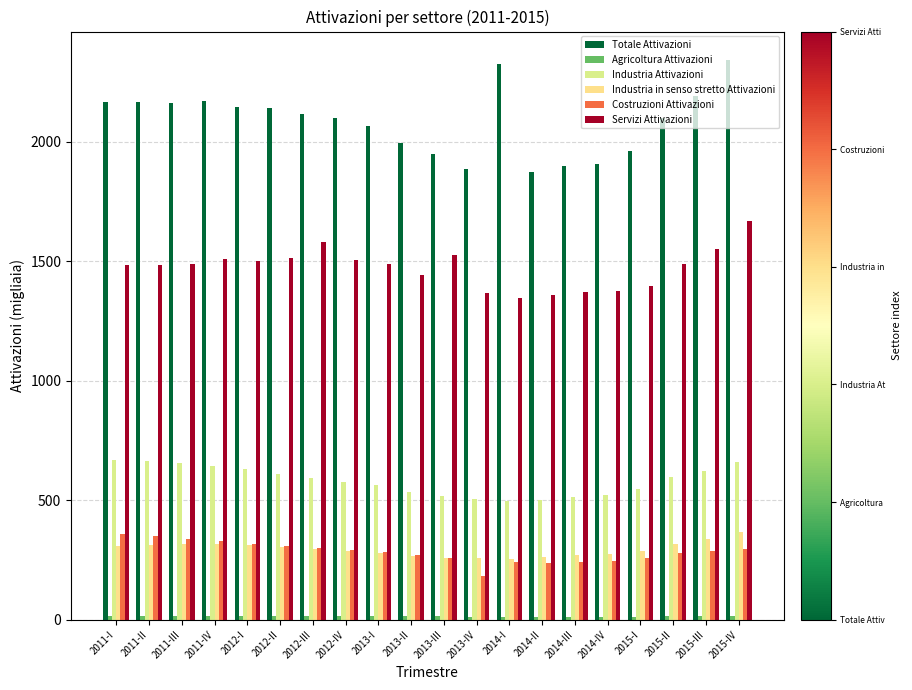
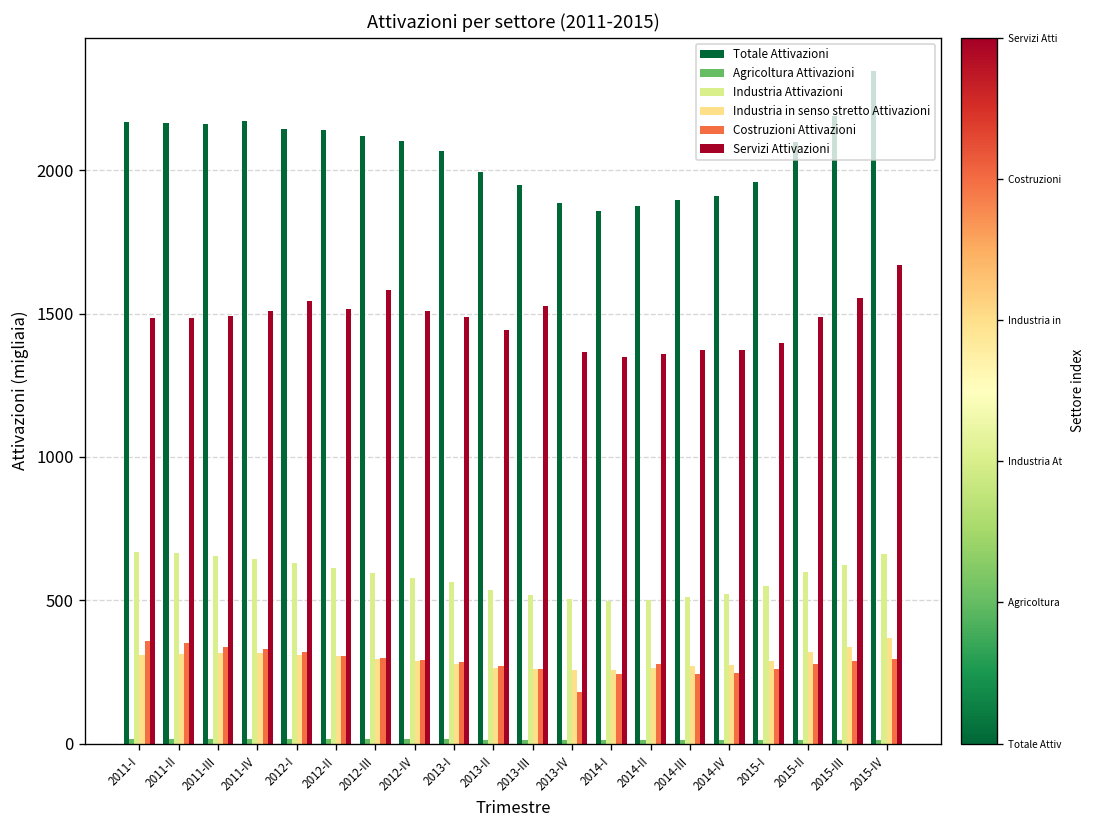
  {
    "Totale Attivazioni": {
      "2011-I": 2170,
      "2011-II": 2170,
      "2011-III": 2160,
      "2011-IV": 2170,
      "2012-I": 2140,
      "2012-II": 2140,
      "2012-III": 2120,
      "2012-IV": 2100,
      "2013-I": 2070,
      "2013-II": 1990,
      "2013-III": 1950,
      "2013-IV": 1890,
-     "2014-I": 2330,
+     "2014-I": 1860,
      "2014-II": 1870,
      "2014-III": 1900,
      "2014-IV": 1910,
      "2015-I": 1960
    },
    "Agricoltura Attivazioni": {
      "2011-I": 20,
      "2011-II": 20,
      "2011-III": 20,
      "2011-IV": 20,
      "2012-I": 20,
      "2012-II": 20,
      "2012-III": 20,
      "2012-IV": 20,
      "2013-I": 20,
      "2013-II": 10,
      "2013-III": 10,
      "2013-IV": 10,
      "2014-I": 10,
      "2014-II": 10,
      "2014-III": 10,
      "2014-IV": 10,
      "2015-I": 10,
      "2015-II": 10,
      "2015-III": 10,
      "2015-IV": 10
    },
    "Costruzioni Attivazioni": {
      "2011-I": 360,
      "2011-II": 350,
      "2011-III": 340,
      "2011-IV": 330,
      "2012-I": 320,
      "2012-II": 310,
      "2012-III": 300,
      "2012-IV": 290,
      "2013-I": 280,
      "2013-II": 270,
      "2013-III": 260,
      "2013-IV": 180,
      "2014-I": 240,
-     "2014-II": 240,
+     "2014-II": 280,
      "2014-III": 240,
      "2014-IV": 250,
      "2015-I": 260,
      "2015-II": 280,
      "2015-III": 290,
      "2015-IV": 290
    },
    "Servizi Attivazioni": {
      "2011-I": 1480,
      "2011-II": 1490,
      "2011-III": 1490,
      "2011-IV": 1510,
-     "2012-I": 1500,
+     "2012-I": 1540,
      "2012-II": 1510,
      "2012-III": 1580,
      "2012-IV": 1510,
      "2013-I": 1490,
      "2013-II": 1440,
      "2013-III": 1530,
      "2013-IV": 1370,
      "2014-I": 1350,
      "2014-II": 1360,
      "2014-III": 1370,
      "2014-IV": 1370,
      "2015-I": 1400,
      "2015-II": 1490,
      "2015-III": 1550,
      "2015-IV": 1670
    }
  }
